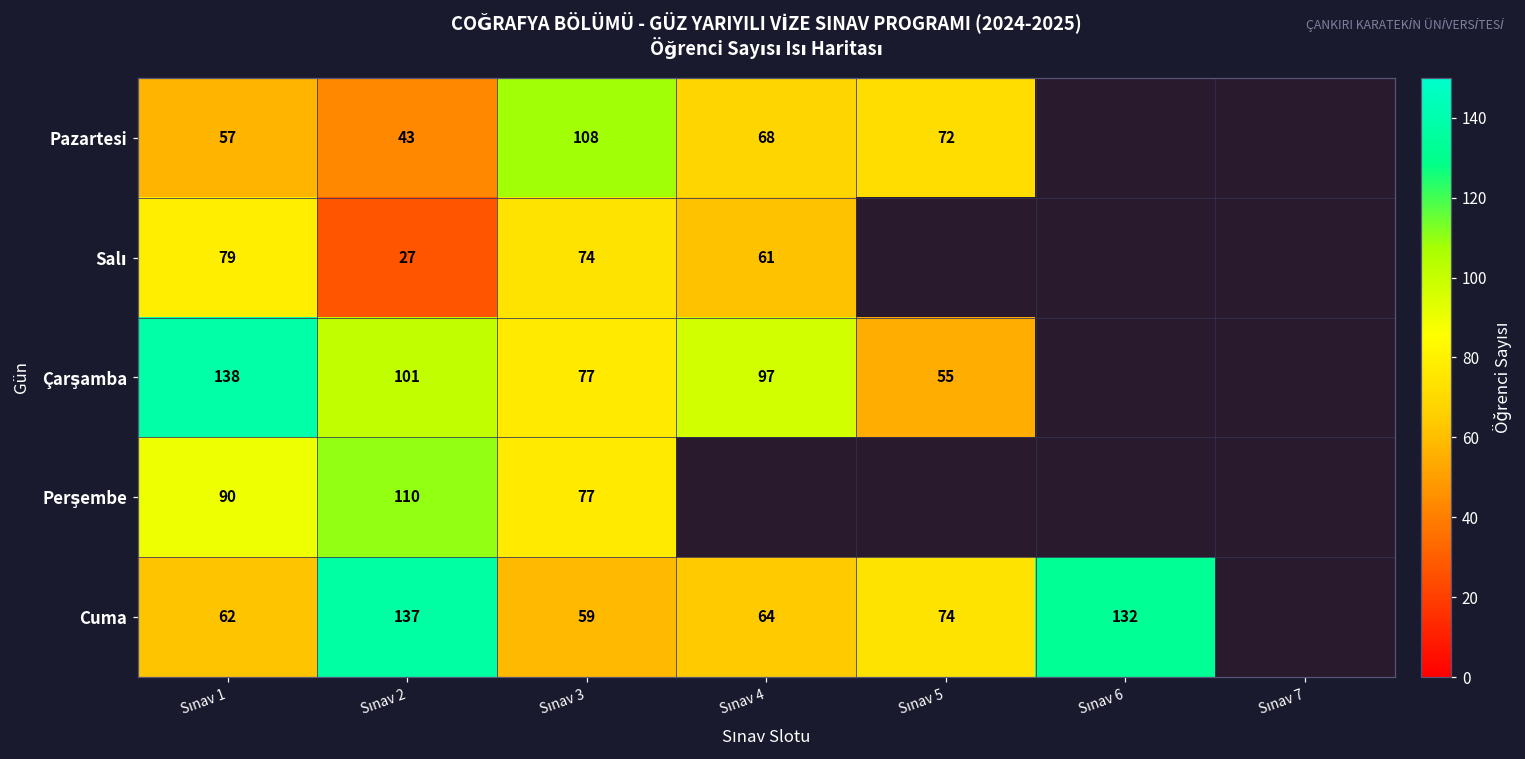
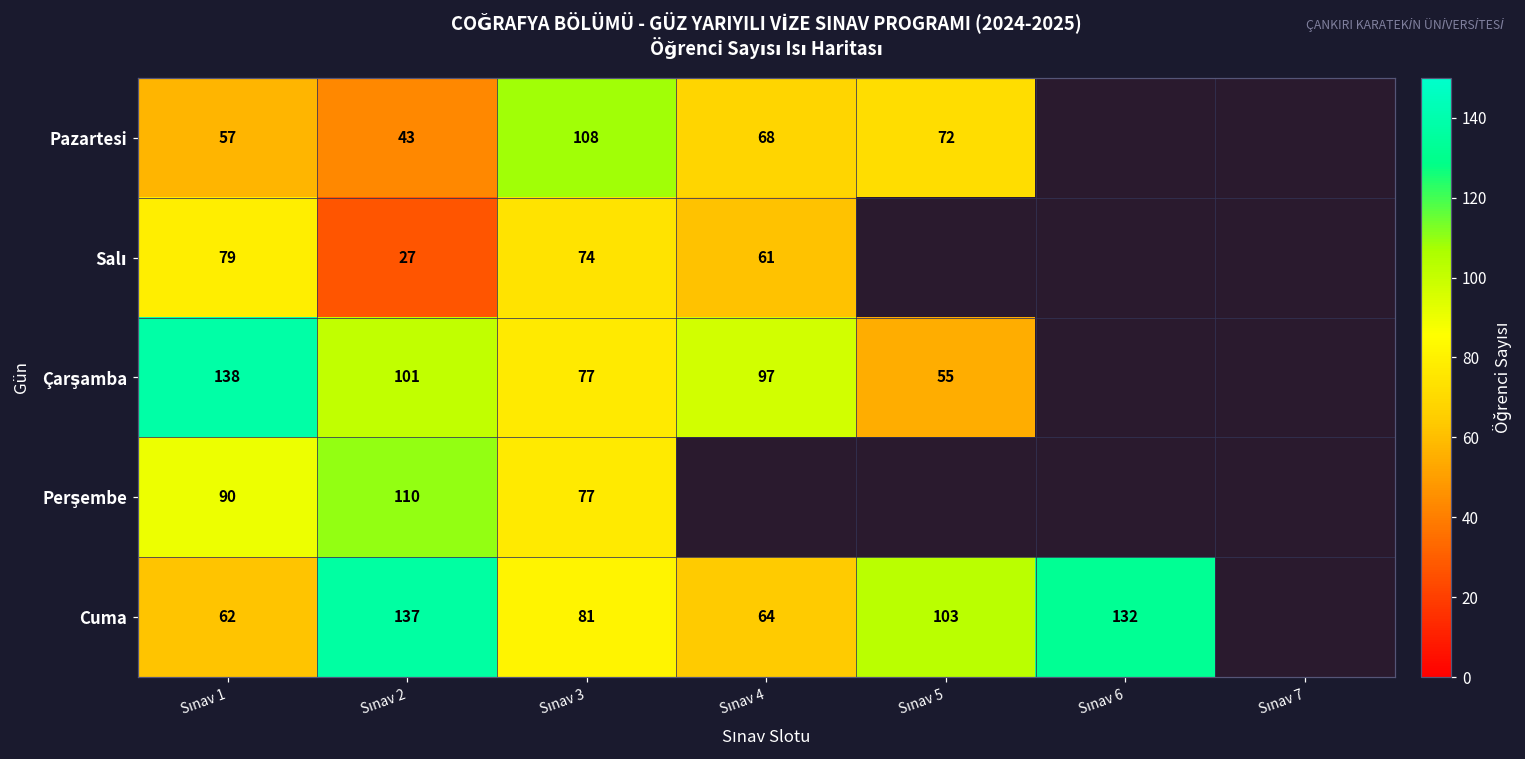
  {
    "Pazartesi": {
      "Sınav 1": 57,
      "Sınav 2": 43,
      "Sınav 3": 108,
      "Sınav 4": 68,
      "Sınav 5": 72
    },
    "Salı": {
      "Sınav 1": 79,
      "Sınav 2": 27,
      "Sınav 3": 74,
      "Sınav 4": 61
    },
    "Çarşamba": {
      "Sınav 1": 138,
      "Sınav 2": 101,
      "Sınav 3": 77,
      "Sınav 4": 97,
      "Sınav 5": 55
    },
    "Perşembe": {
      "Sınav 1": 90,
      "Sınav 2": 110,
      "Sınav 3": 77
    },
    "Cuma": {
      "Sınav 1": 62,
      "Sınav 2": 137,
-     "Sınav 3": 59,
+     "Sınav 3": 81,
      "Sınav 4": 64,
-     "Sınav 5": 74,
+     "Sınav 5": 103,
      "Sınav 6": 132
    }
  }
